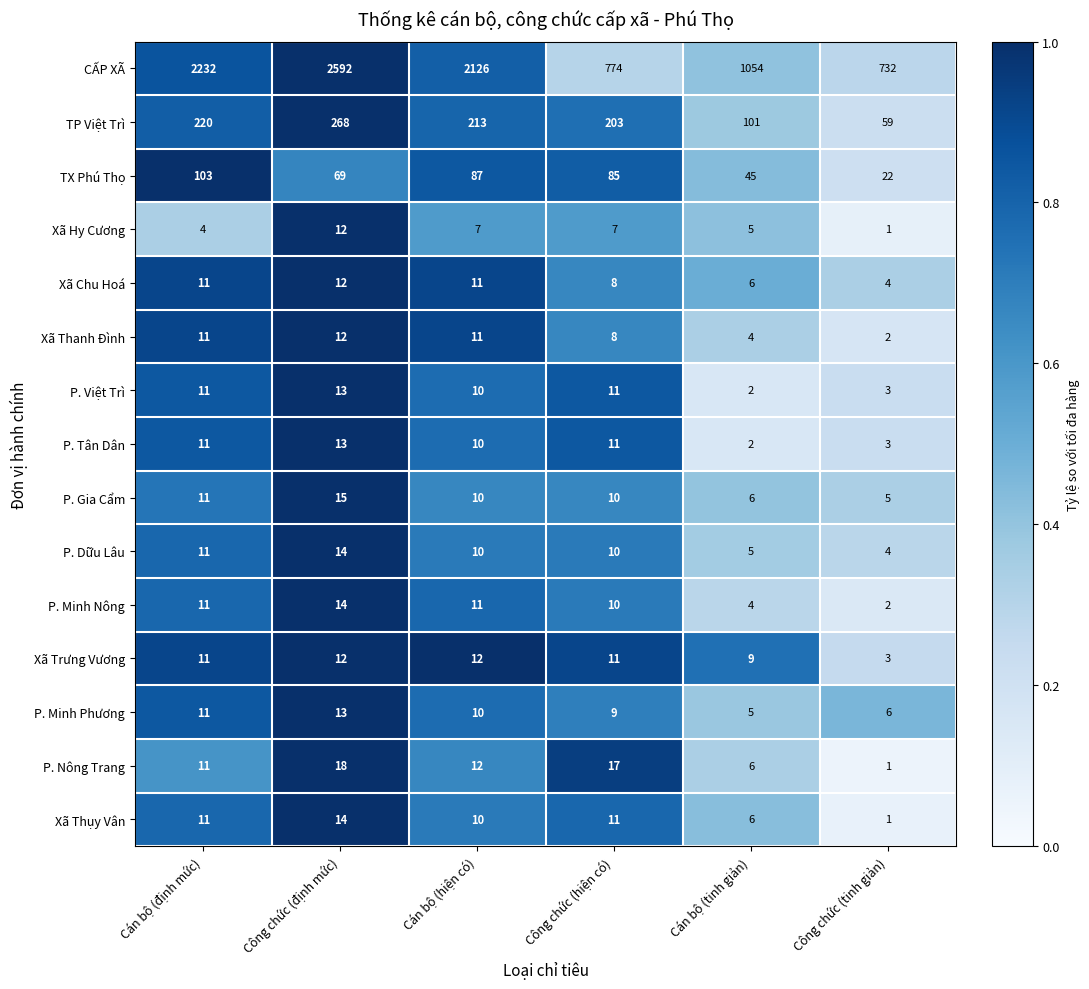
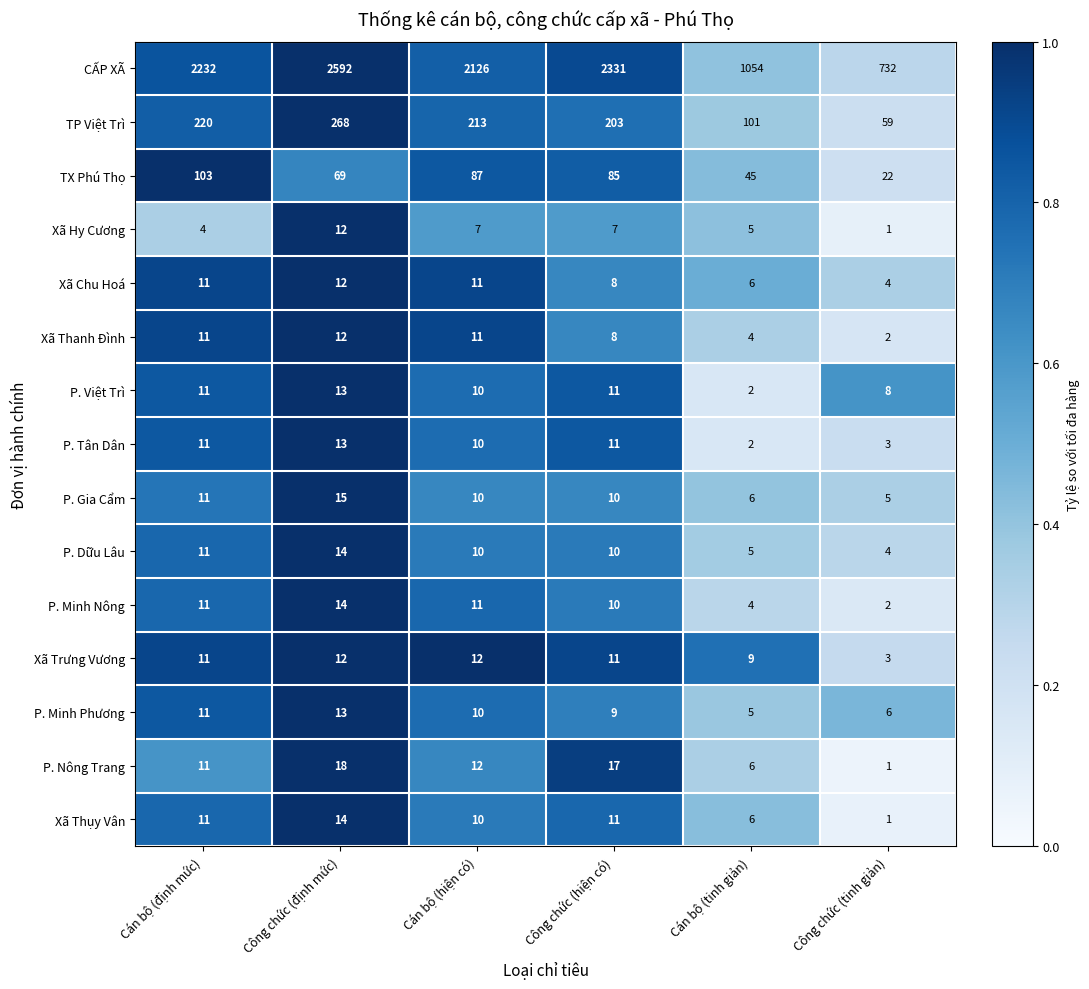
  {
    "CẤP XÃ": {
      "Cán bộ (định mức)": 2232,
      "Công chức (định mức)": 2592,
      "Cán bộ (hiện có)": 2126,
-     "Công chức (hiện có)": 774,
+     "Công chức (hiện có)": 2331,
      "Cán bộ (tinh giản)": 1054,
      "Công chức (tinh giản)": 732
    },
    "TP Việt Trì": {
      "Cán bộ (định mức)": 220,
      "Công chức (định mức)": 268,
      "Cán bộ (hiện có)": 213,
      "Công chức (hiện có)": 203,
      "Cán bộ (tinh giản)": 101,
      "Công chức (tinh giản)": 59
    },
    "TX Phú Thọ": {
      "Cán bộ (định mức)": 103,
      "Công chức (định mức)": 69,
      "Cán bộ (hiện có)": 87,
      "Công chức (hiện có)": 85,
      "Cán bộ (tinh giản)": 45,
      "Công chức (tinh giản)": 22
    },
    "Xã Hy Cương": {
      "Cán bộ (định mức)": 4,
      "Công chức (định mức)": 12,
      "Cán bộ (hiện có)": 7,
      "Công chức (hiện có)": 7,
      "Cán bộ (tinh giản)": 5,
      "Công chức (tinh giản)": 1
    },
    "Xã Chu Hoá": {
      "Cán bộ (định mức)": 11,
      "Công chức (định mức)": 12,
      "Cán bộ (hiện có)": 11,
      "Công chức (hiện có)": 8,
      "Cán bộ (tinh giản)": 6,
      "Công chức (tinh giản)": 4
    },
    "Xã Thanh Đình": {
      "Cán bộ (định mức)": 11,
      "Công chức (định mức)": 12,
      "Cán bộ (hiện có)": 11,
      "Công chức (hiện có)": 8,
      "Cán bộ (tinh giản)": 4,
      "Công chức (tinh giản)": 2
    },
    "P. Việt Trì": {
      "Cán bộ (định mức)": 11,
      "Công chức (định mức)": 13,
      "Cán bộ (hiện có)": 10,
      "Công chức (hiện có)": 11,
      "Cán bộ (tinh giản)": 2,
-     "Công chức (tinh giản)": 3
+     "Công chức (tinh giản)": 8
    },
    "P. Tân Dân": {
      "Cán bộ (định mức)": 11,
      "Công chức (định mức)": 13,
      "Cán bộ (hiện có)": 10,
      "Công chức (hiện có)": 11,
      "Cán bộ (tinh giản)": 2,
      "Công chức (tinh giản)": 3
    },
    "P. Gia Cẩm": {
      "Cán bộ (định mức)": 11,
      "Công chức (định mức)": 15,
      "Cán bộ (hiện có)": 10,
      "Công chức (hiện có)": 10,
      "Cán bộ (tinh giản)": 6,
      "Công chức (tinh giản)": 5
    },
    "P. Dữu Lâu": {
      "Cán bộ (định mức)": 11,
      "Công chức (định mức)": 14,
      "Cán bộ (hiện có)": 10,
      "Công chức (hiện có)": 10,
      "Cán bộ (tinh giản)": 5,
      "Công chức (tinh giản)": 4
    },
    "P. Minh Nông": {
      "Cán bộ (định mức)": 11,
      "Công chức (định mức)": 14,
      "Cán bộ (hiện có)": 11,
      "Công chức (hiện có)": 10,
      "Cán bộ (tinh giản)": 4,
      "Công chức (tinh giản)": 2
    },
    "Xã Trưng Vương": {
      "Cán bộ (định mức)": 11,
      "Công chức (định mức)": 12,
      "Cán bộ (hiện có)": 12,
      "Công chức (hiện có)": 11,
      "Cán bộ (tinh giản)": 9,
      "Công chức (tinh giản)": 3
    },
    "P. Minh Phương": {
      "Cán bộ (định mức)": 11,
      "Công chức (định mức)": 13,
      "Cán bộ (hiện có)": 10,
      "Công chức (hiện có)": 9,
      "Cán bộ (tinh giản)": 5,
      "Công chức (tinh giản)": 6
    },
    "P. Nông Trang": {
      "Cán bộ (định mức)": 11,
      "Công chức (định mức)": 18,
      "Cán bộ (hiện có)": 12,
      "Công chức (hiện có)": 17,
      "Cán bộ (tinh giản)": 6,
      "Công chức (tinh giản)": 1
    },
    "Xã Thụy Vân": {
      "Cán bộ (định mức)": 11,
      "Công chức (định mức)": 14,
      "Cán bộ (hiện có)": 10,
      "Công chức (hiện có)": 11,
      "Cán bộ (tinh giản)": 6,
      "Công chức (tinh giản)": 1
    }
  }
